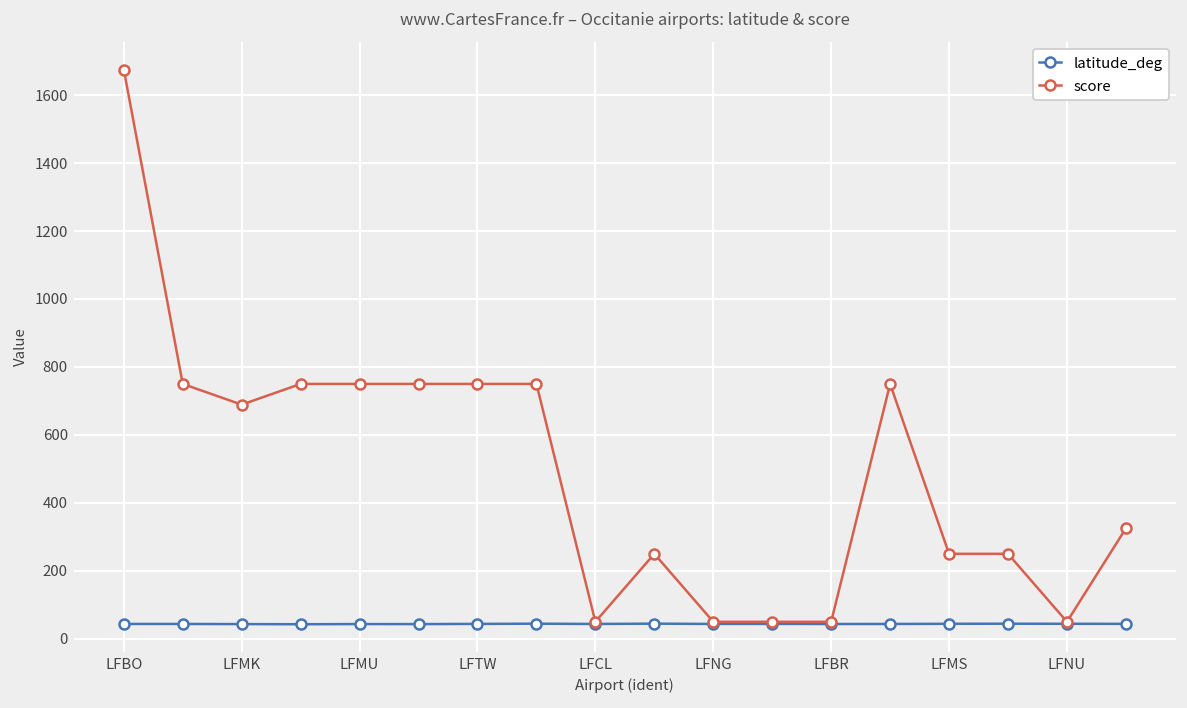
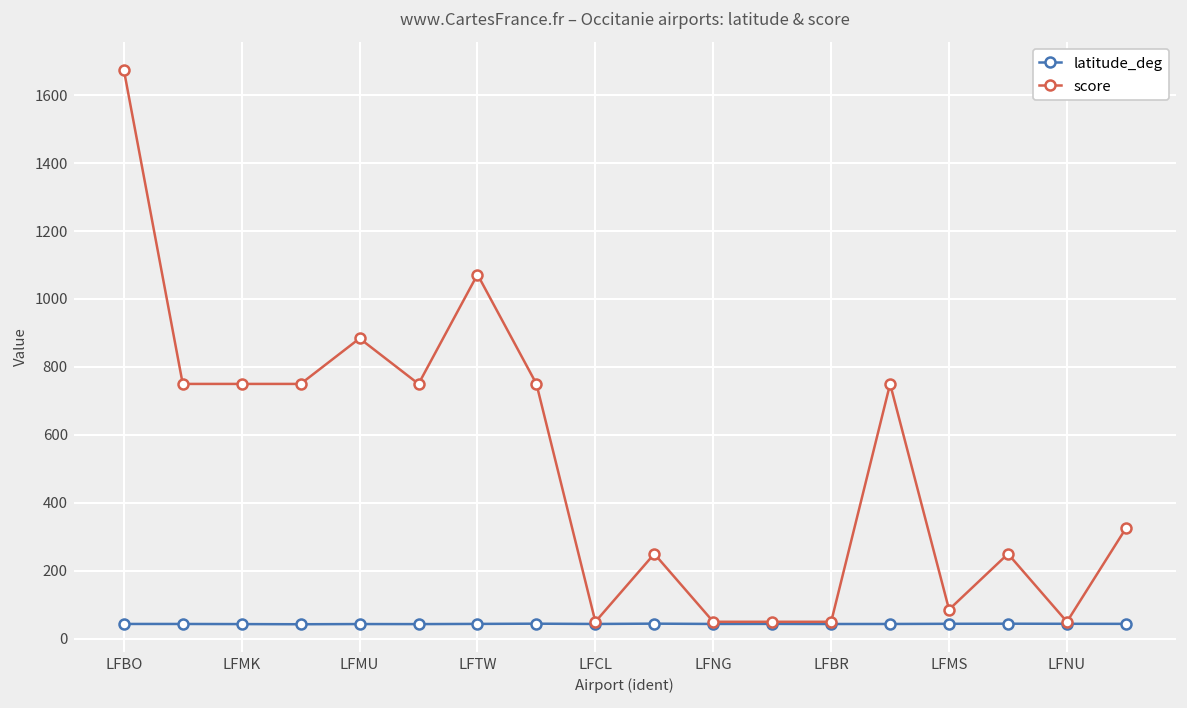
  {
    "latitude_deg": {
      "LFBO": 40,
      "LFMK": 40,
      "LFMU": 40,
      "LFTW": 40,
      "LFMS": 40
    },
    "score": {
      "LFBO": 1680,
-     "LFMK": 690,
-     "LFMU": 750,
-     "LFTW": 750,
-     "LFMS": 250
+     "LFMK": 750,
+     "LFMU": 880,
+     "LFTW": 1070,
+     "LFMS": 90
    }
  }
